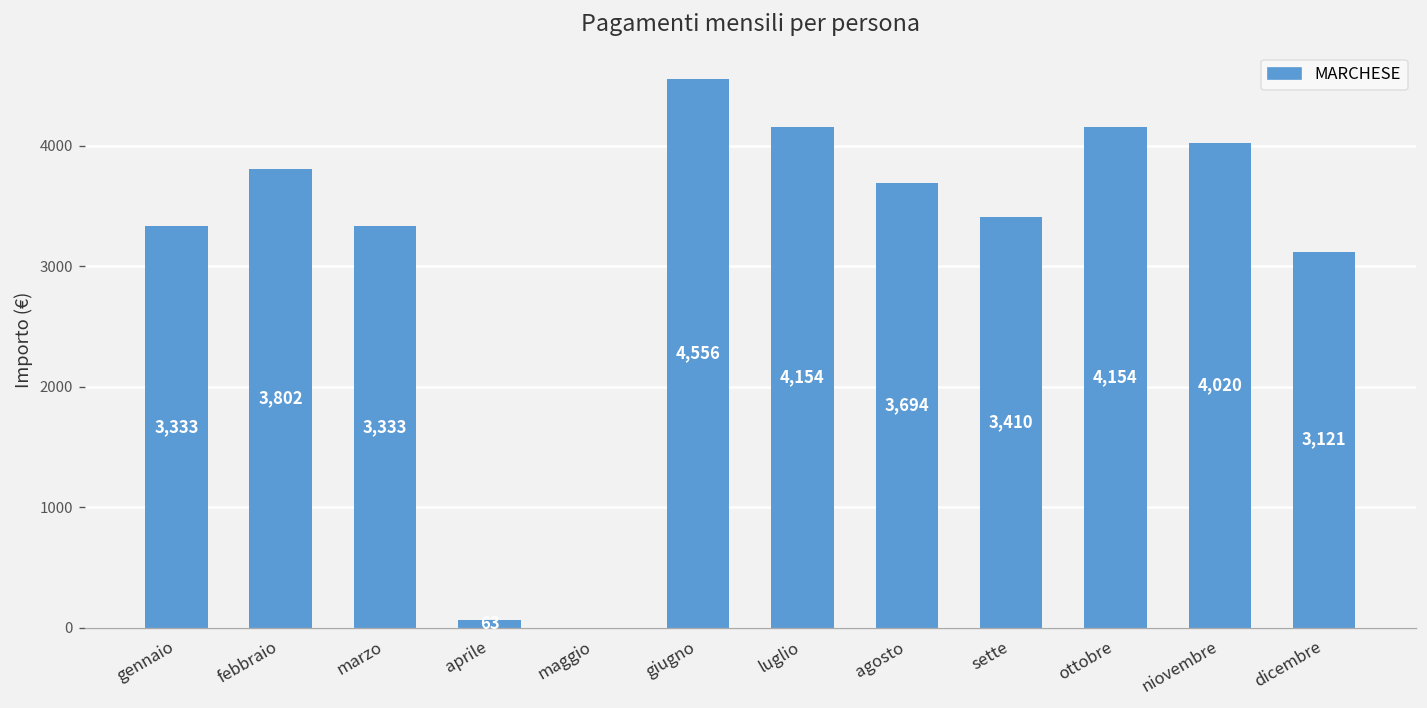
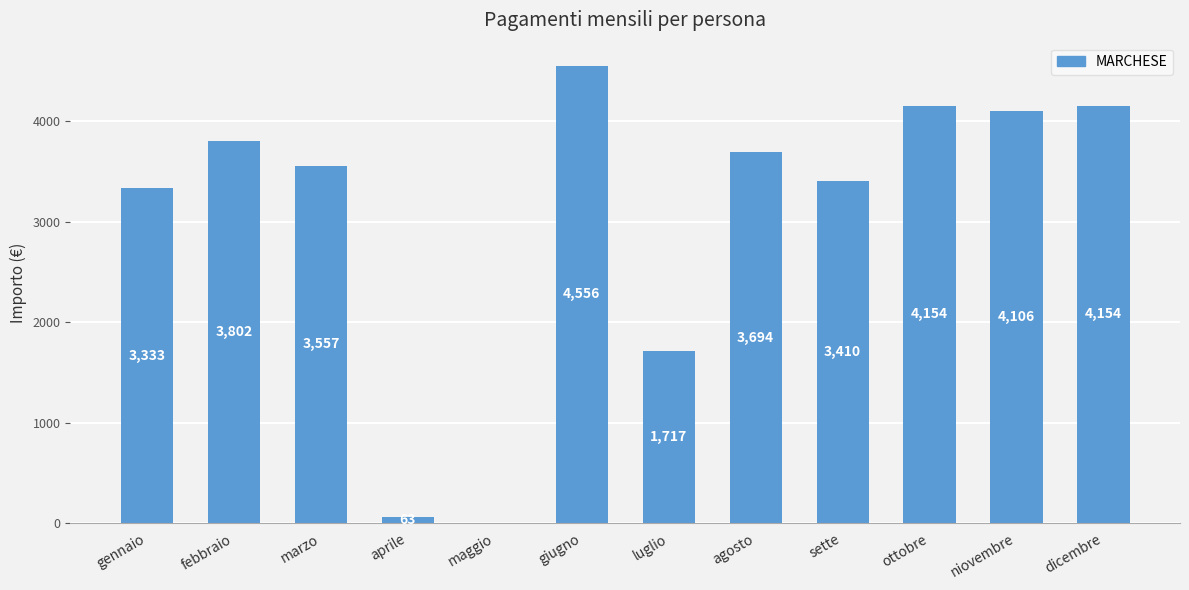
  {
    "gennaio": "3,333",
    "febbraio": "3,802",
-   "marzo": "3,333",
+   "marzo": "3,557",
    "giugno": "4,556",
-   "luglio": "4,154",
+   "luglio": "1,717",
    "agosto": "3,694",
    "sette": "3,410",
    "ottobre": "4,154",
-   "niovembre": "4,020",
-   "dicembre": "3,121"
+   "niovembre": "4,106",
+   "dicembre": "4,154"
  }
